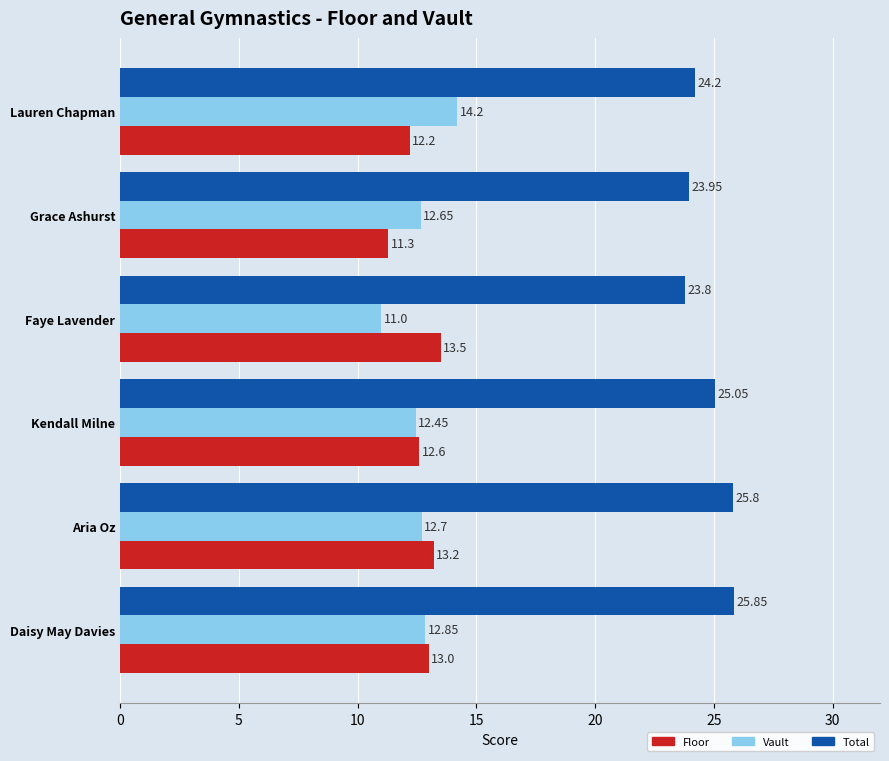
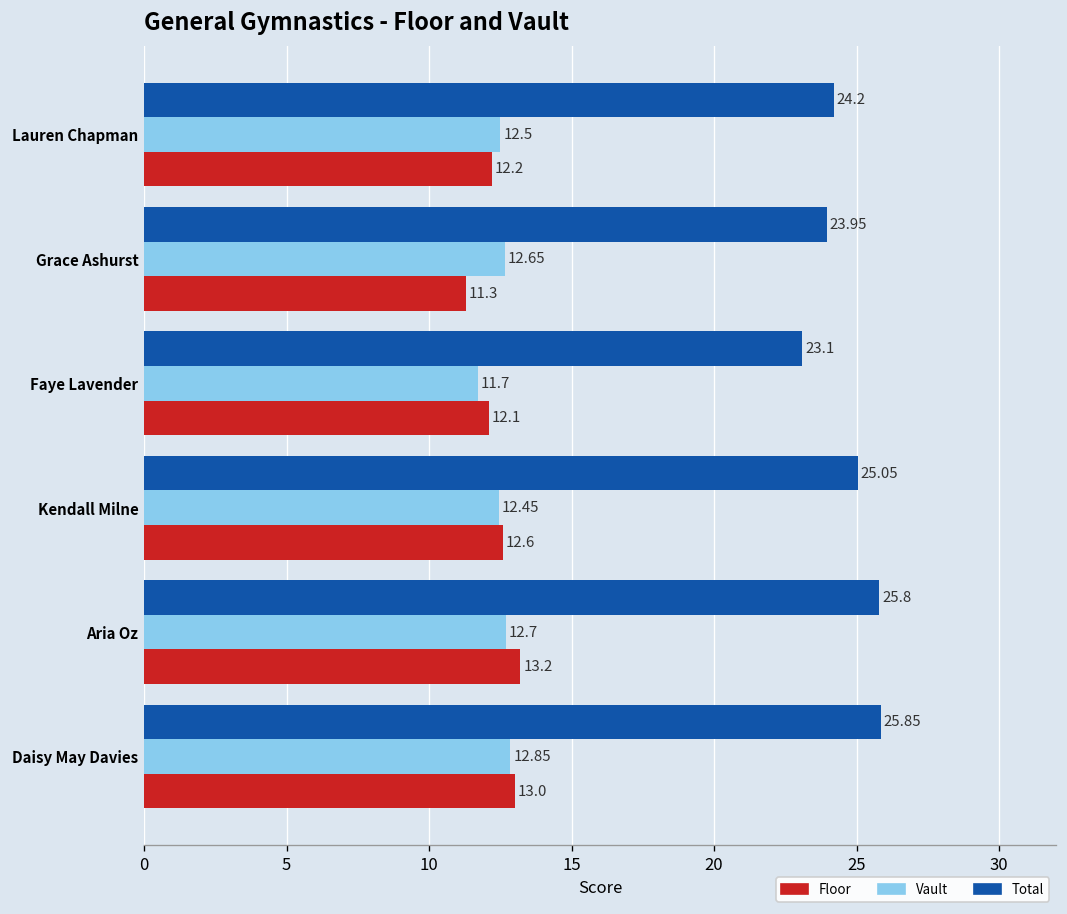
  {
    "Floor": {
      "Lauren Chapman": 12.2,
      "Grace Ashurst": 11.3,
-     "Faye Lavender": 13.5,
+     "Faye Lavender": 12.1,
      "Kendall Milne": 12.6,
      "Aria Oz": 13.2,
      "Daisy May Davies": 13.0
    },
    "Vault": {
-     "Lauren Chapman": 14.2,
+     "Lauren Chapman": 12.5,
      "Grace Ashurst": 12.65,
-     "Faye Lavender": 11.0,
+     "Faye Lavender": 11.7,
      "Kendall Milne": 12.45,
      "Aria Oz": 12.7,
      "Daisy May Davies": 12.85
    },
    "Total": {
      "Lauren Chapman": 24.2,
      "Grace Ashurst": 23.95,
-     "Faye Lavender": 23.8,
+     "Faye Lavender": 23.1,
      "Kendall Milne": 25.05,
      "Aria Oz": 25.8,
      "Daisy May Davies": 25.85
    }
  }
